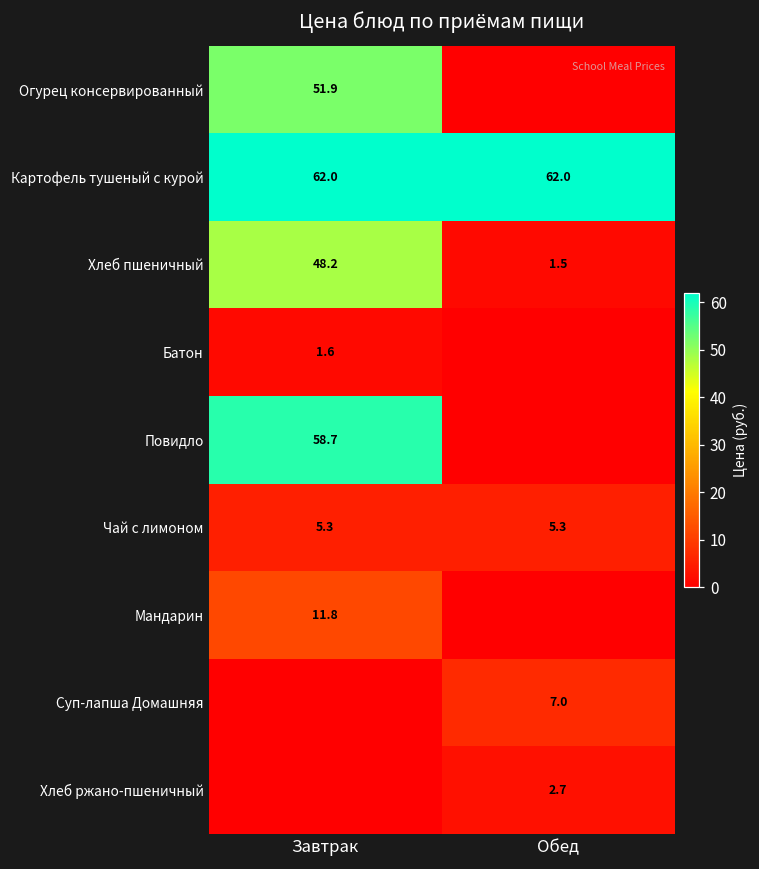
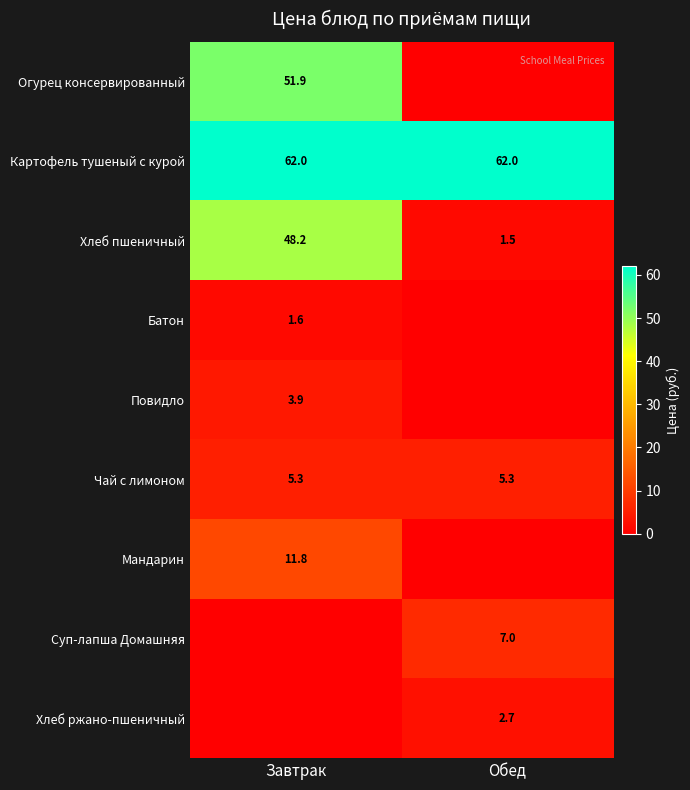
  {
    "Огурец консервированный": {
      "Завтрак": 51.9
    },
    "Картофель тушеный с курой": {
      "Завтрак": 62.0,
      "Обед": 62.0
    },
    "Хлеб пшеничный": {
      "Завтрак": 48.2,
      "Обед": 1.5
    },
    "Батон": {
      "Завтрак": 1.6
    },
    "Повидло": {
-     "Завтрак": 58.7
+     "Завтрак": 3.9
    },
    "Чай с лимоном": {
      "Завтрак": 5.3,
      "Обед": 5.3
    },
    "Мандарин": {
      "Завтрак": 11.8
    },
    "Суп-лапша Домашняя": {
      "Обед": 7.0
    },
    "Хлеб ржано-пшеничный": {
      "Обед": 2.7
    }
  }
